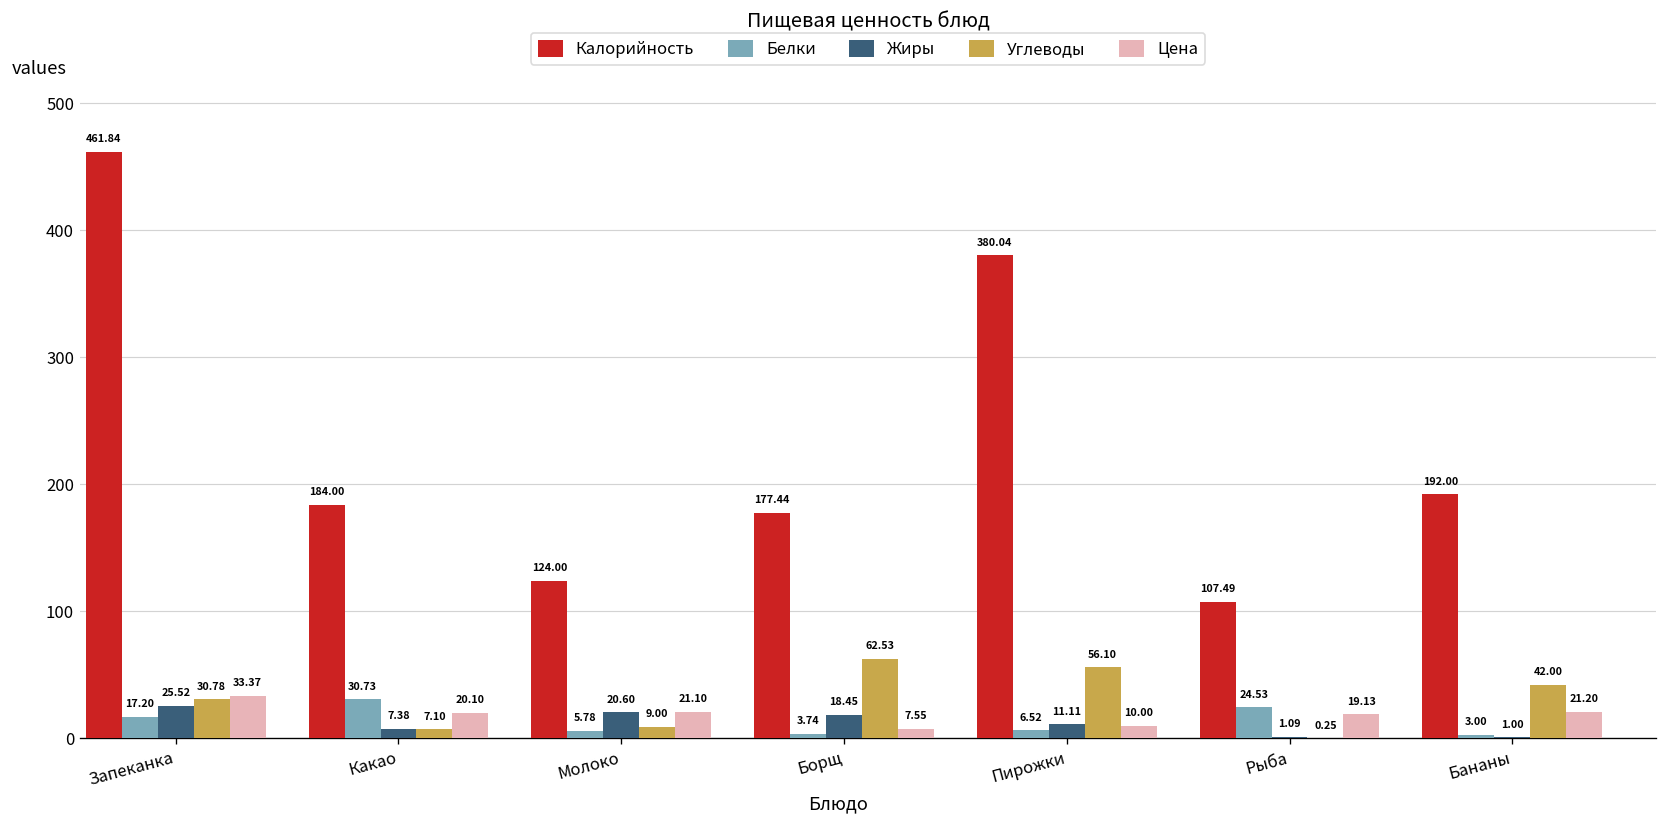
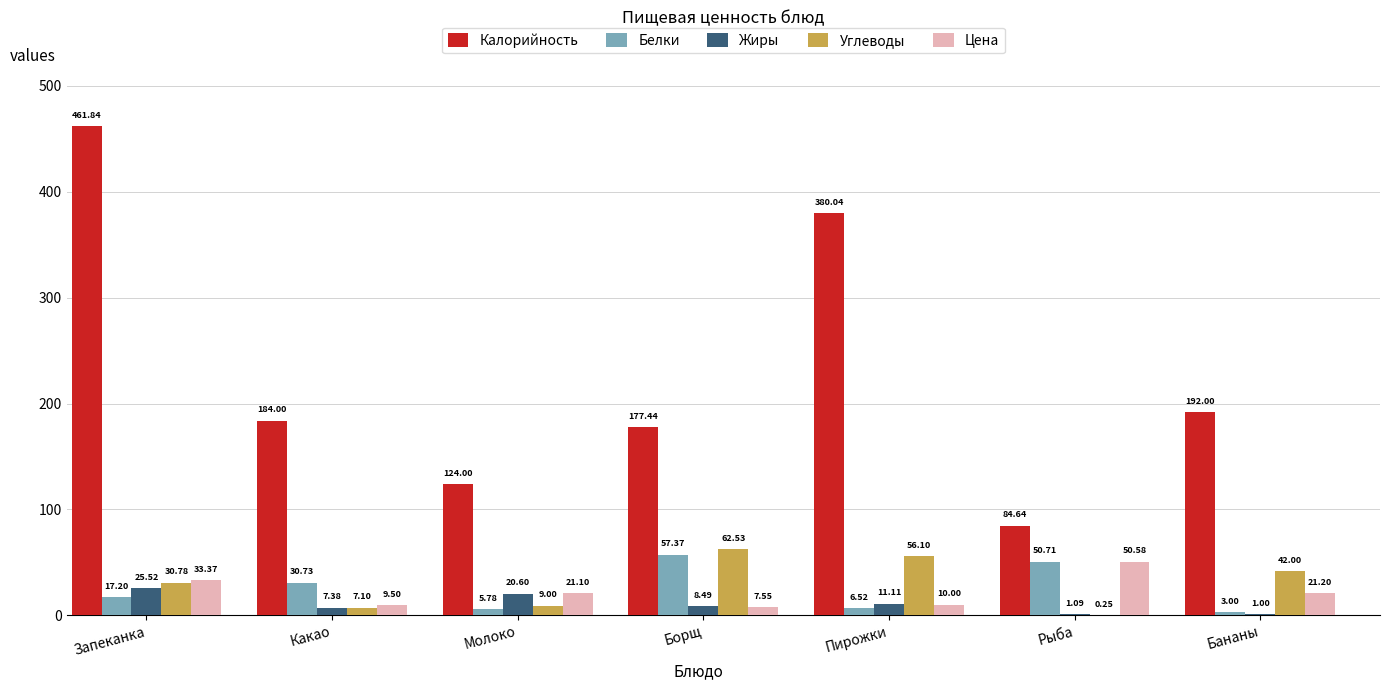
  {
    "Калорийность": {
      "Запеканка": 461.84,
      "Какао": 184.00,
      "Молоко": 124.00,
      "Борщ": 177.44,
      "Пирожки": 380.04,
-     "Рыба": 107.49,
+     "Рыба": 84.64,
      "Бананы": 192.00
    },
    "Белки": {
      "Запеканка": 17.20,
      "Какао": 30.73,
      "Молоко": 5.78,
-     "Борщ": 3.74,
+     "Борщ": 57.37,
      "Пирожки": 6.52,
-     "Рыба": 24.53,
+     "Рыба": 50.71,
      "Бананы": 3.00
    },
    "Жиры": {
      "Запеканка": 25.52,
      "Какао": 7.38,
      "Молоко": 20.60,
-     "Борщ": 18.45,
+     "Борщ": 8.49,
      "Пирожки": 11.11,
      "Рыба": 1.09,
      "Бананы": 1.00
    },
    "Углеводы": {
      "Запеканка": 30.78,
      "Какао": 7.10,
      "Молоко": 9.00,
      "Борщ": 62.53,
      "Пирожки": 56.10,
      "Рыба": 0.25,
      "Бананы": 42.00
    },
    "Цена": {
      "Запеканка": 33.37,
-     "Какао": 20.10,
+     "Какао": 9.50,
      "Молоко": 21.10,
      "Борщ": 7.55,
      "Пирожки": 10.00,
-     "Рыба": 19.13,
+     "Рыба": 50.58,
      "Бананы": 21.20
    }
  }
